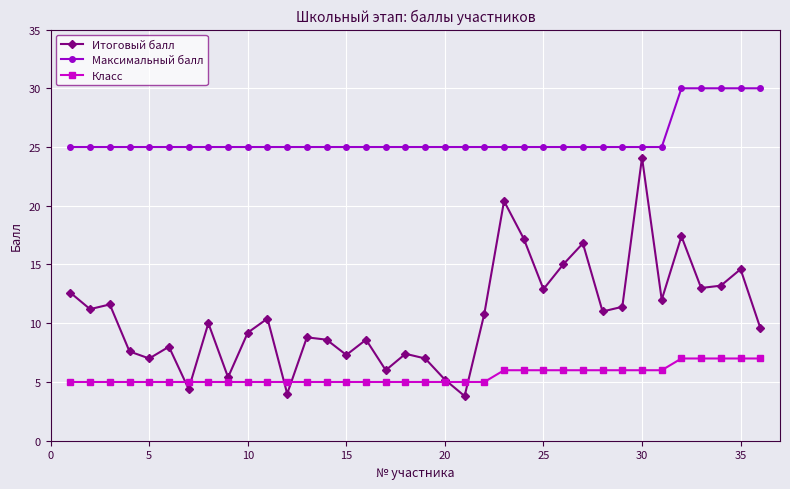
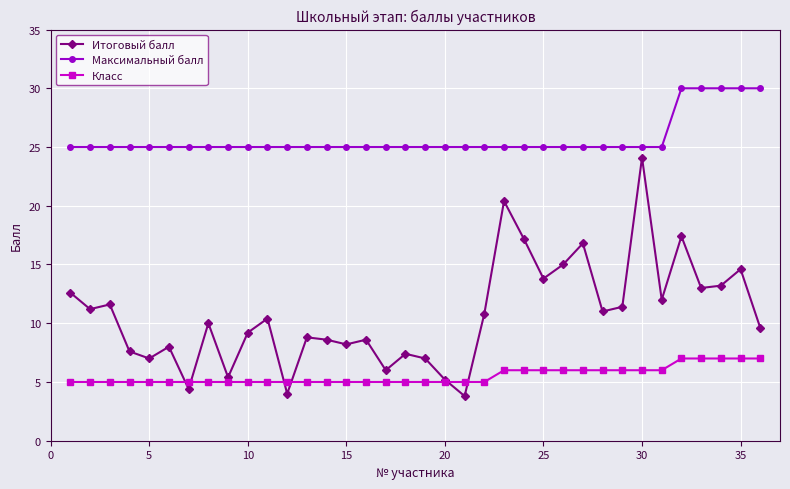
  {
    "Итоговый балл": {
      "5": 7.0,
      "10": 9.2,
-     "15": 7.3,
-     "25": 12.9,
+     "15": 8.2,
+     "25": 13.8,
      "30": 24.1,
      "35": 14.6
    }
  }
